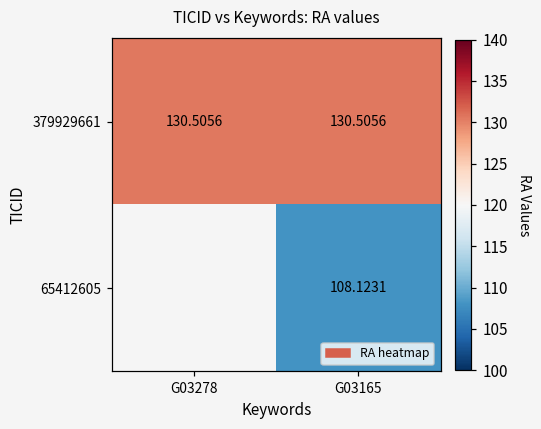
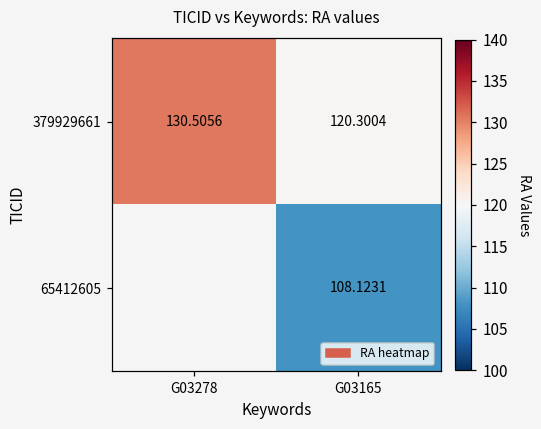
  {
    "379929661": {
      "G03278": 130.5056,
-     "G03165": 130.5056
+     "G03165": 120.3004
    },
    "65412605": {
      "G03165": 108.1231
    }
  }
